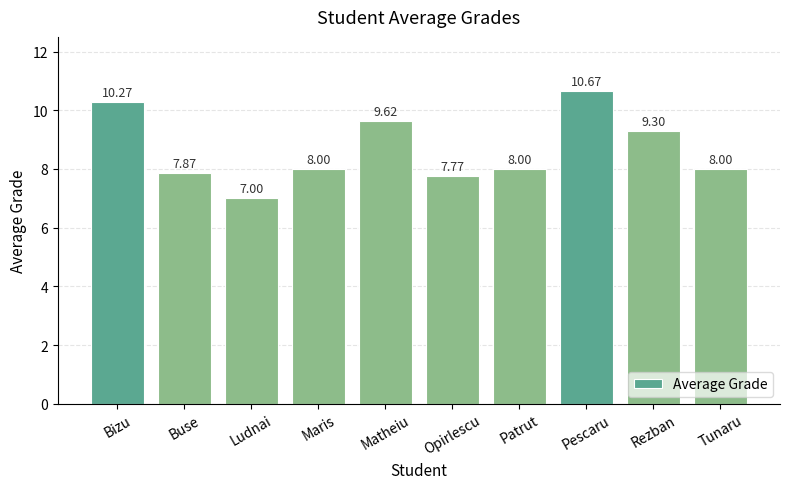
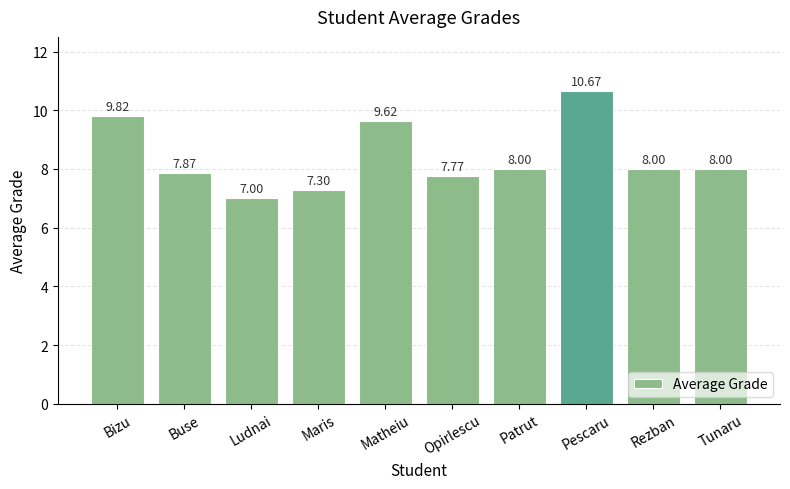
  {
-   "Bizu": 10.27,
+   "Bizu": 9.82,
    "Buse": 7.87,
    "Ludnai": 7.00,
-   "Maris": 8.00,
+   "Maris": 7.30,
    "Matheiu": 9.62,
    "Opirlescu": 7.77,
    "Patrut": 8.00,
    "Pescaru": 10.67,
-   "Rezban": 9.30,
+   "Rezban": 8.00,
    "Tunaru": 8.00
  }
